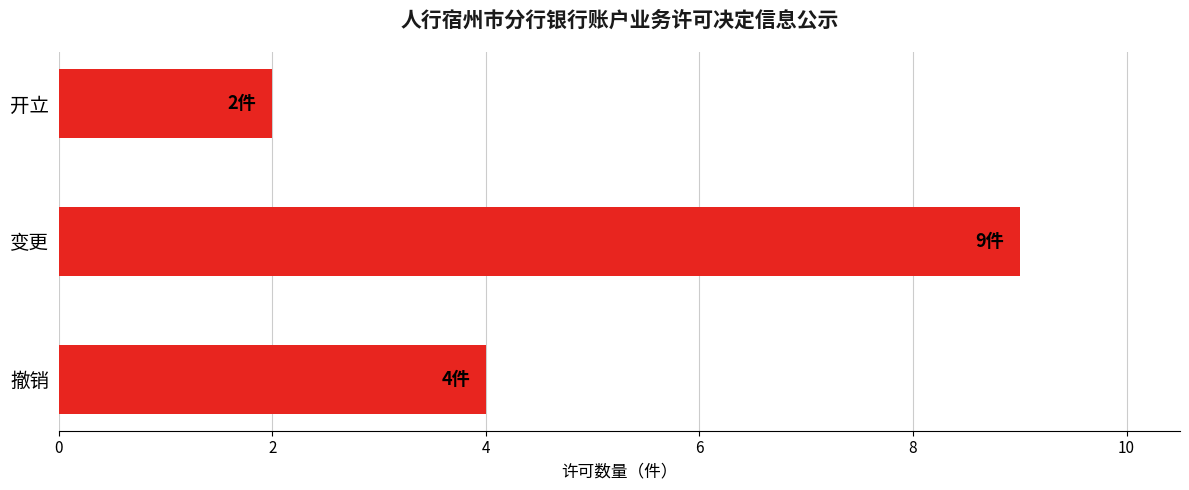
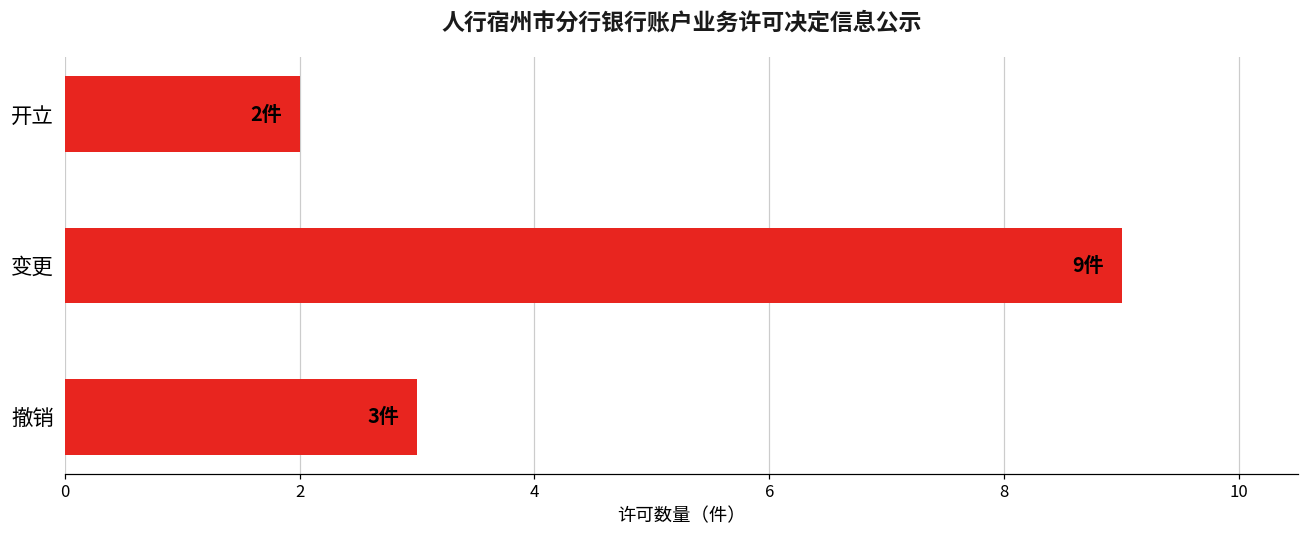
  {
    "开立": "2件",
    "变更": "9件",
-   "撤销": "4件"
+   "撤销": "3件"
  }
